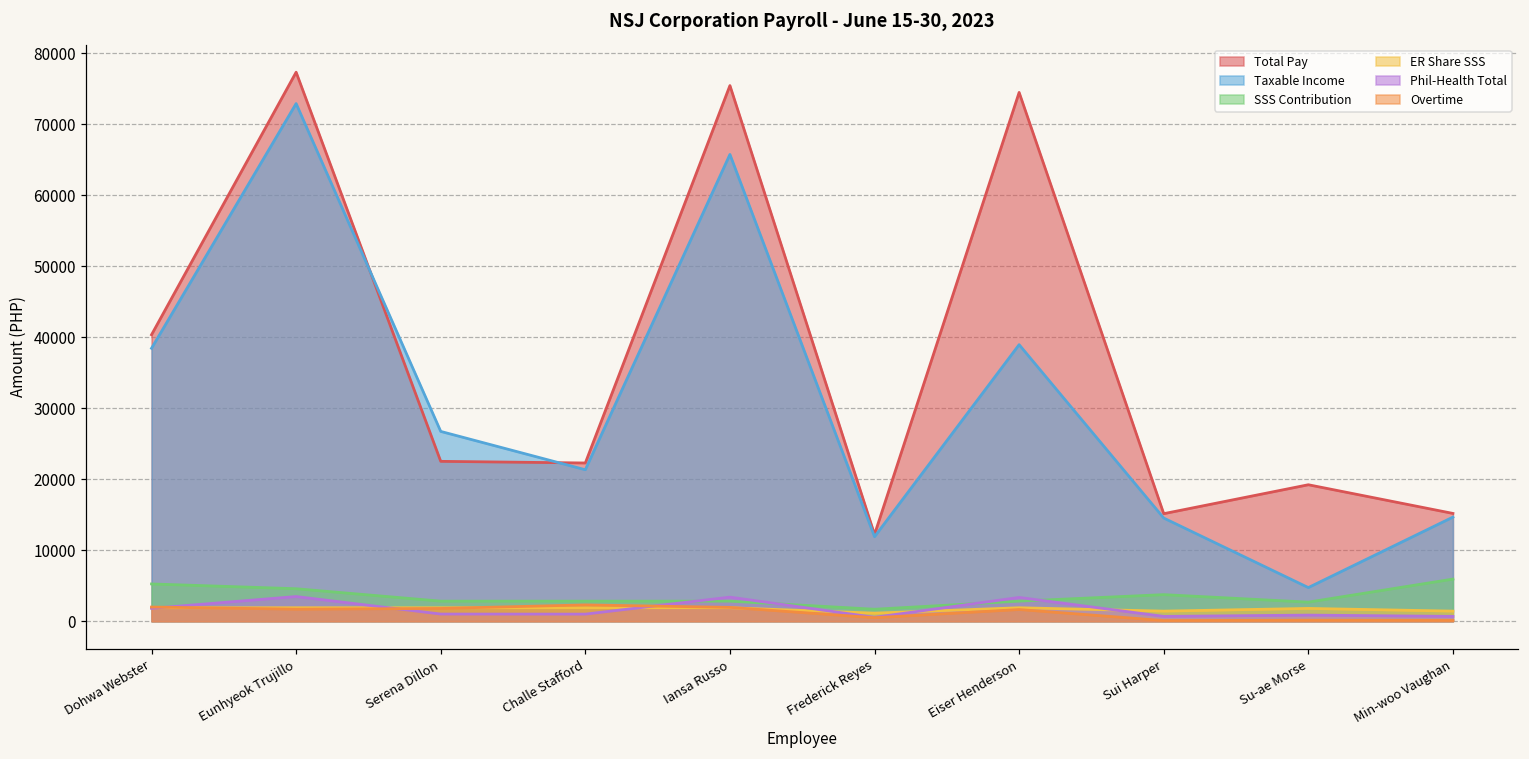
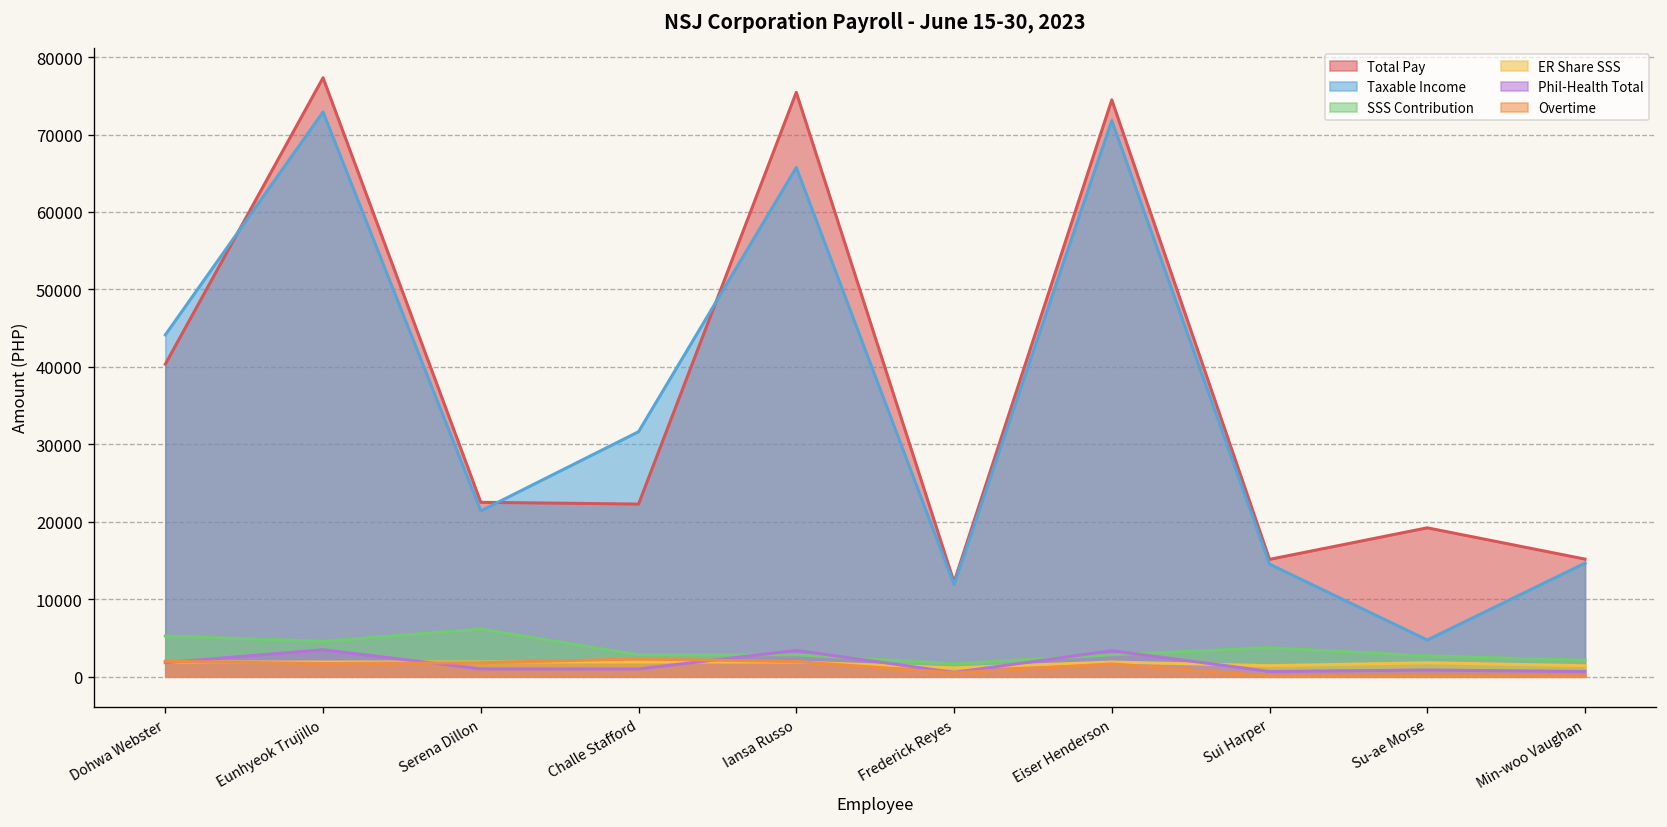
  {
    "Taxable Income": {
-     "Dohwa Webster": 38000,
+     "Dohwa Webster": 44000,
      "Eunhyeok Trujillo": 73000,
-     "Serena Dillon": 27000,
-     "Challe Stafford": 21000,
+     "Serena Dillon": 21000,
+     "Challe Stafford": 32000,
      "Iansa Russo": 66000,
-     "Eiser Henderson": 39000,
+     "Eiser Henderson": 72000,
      "Sui Harper": 15000,
      "Su-ae Morse": 5000,
      "Min-woo Vaughan": 15000
    },
    "SSS Contribution": {
      "Dohwa Webster": 5000,
      "Eunhyeok Trujillo": 5000,
-     "Serena Dillon": 3000,
+     "Serena Dillon": 6000,
      "Challe Stafford": 3000,
      "Iansa Russo": 3000,
      "Frederick Reyes": 2000,
      "Eiser Henderson": 3000,
      "Sui Harper": 4000,
      "Su-ae Morse": 3000,
-     "Min-woo Vaughan": 6000
+     "Min-woo Vaughan": 2000
    },
    "Phil-Health Total": {
      "Eunhyeok Trujillo": 3000,
      "Serena Dillon": 1000,
      "Challe Stafford": 1000,
      "Iansa Russo": 3000,
      "Eiser Henderson": 3000,
      "Sui Harper": 1000,
      "Su-ae Morse": 1000,
      "Min-woo Vaughan": 1000
    }
  }
